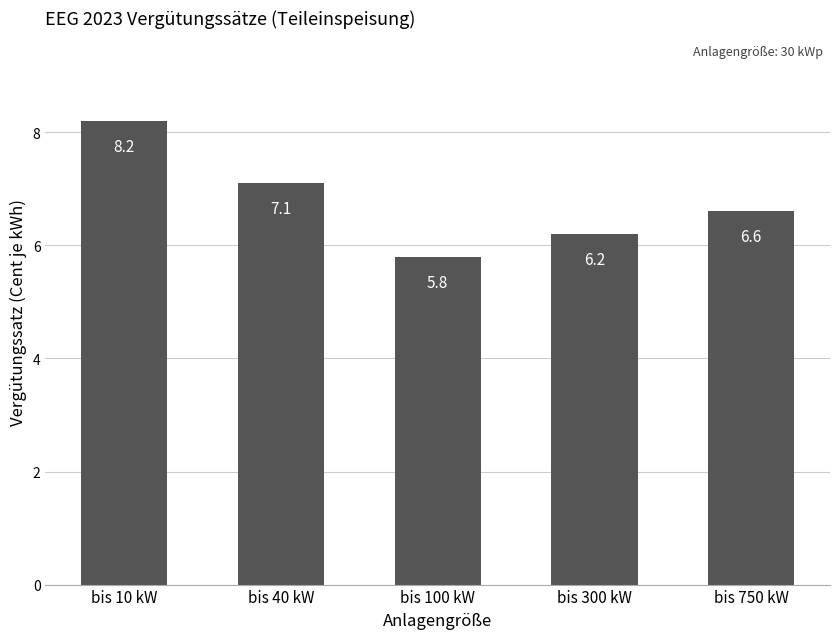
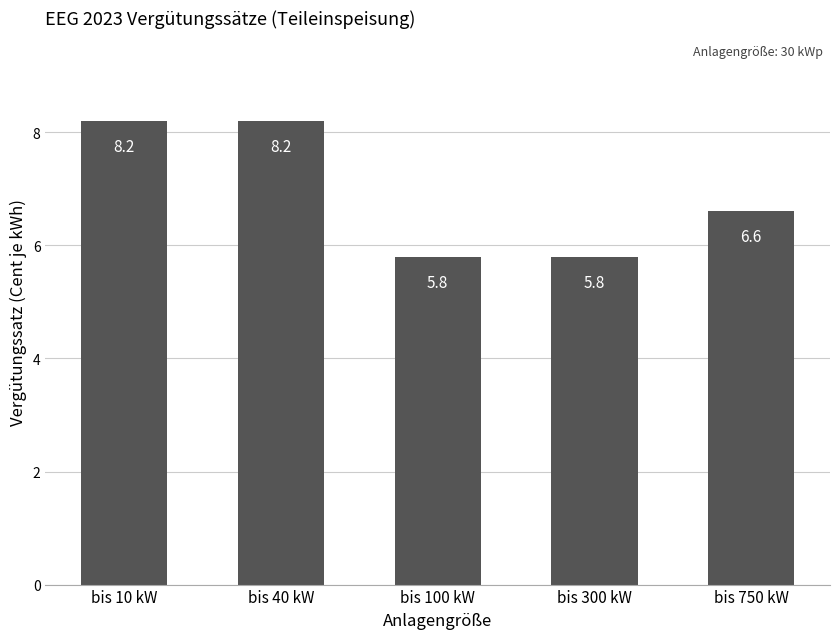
  {
    "bis 10 kW": 8.2,
-   "bis 40 kW": 7.1,
+   "bis 40 kW": 8.2,
    "bis 100 kW": 5.8,
-   "bis 300 kW": 6.2,
+   "bis 300 kW": 5.8,
    "bis 750 kW": 6.6
  }
